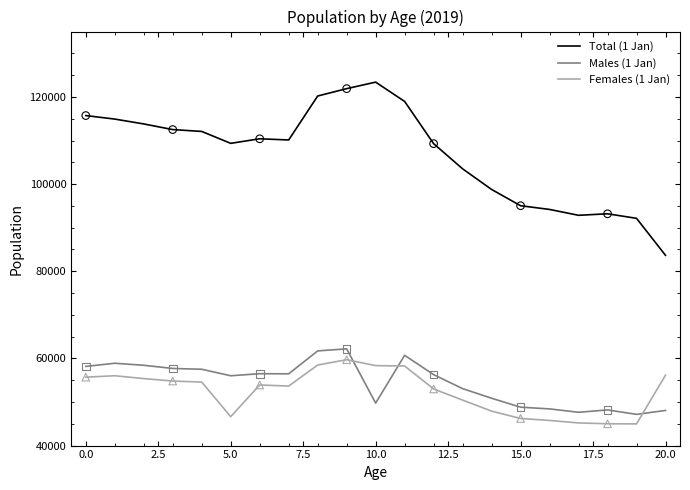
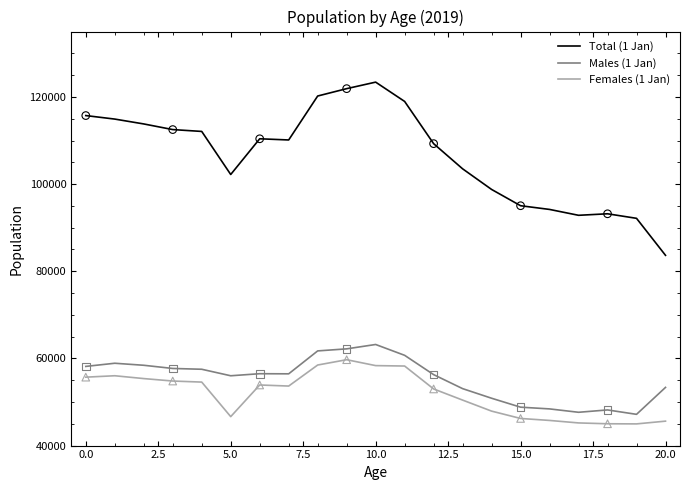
  {
    "Total (1 Jan)": {
-     "5.0": 109000,
+     "5.0": 102000,
      "10.0": 123000,
      "20.0": 84000
    },
    "Males (1 Jan)": {
      "5.0": 56000,
-     "10.0": 50000,
-     "20.0": 48000
+     "10.0": 63000,
+     "20.0": 53000
    },
    "Females (1 Jan)": {
      "5.0": 47000,
      "10.0": 58000,
-     "20.0": 56000
+     "20.0": 46000
    }
  }
